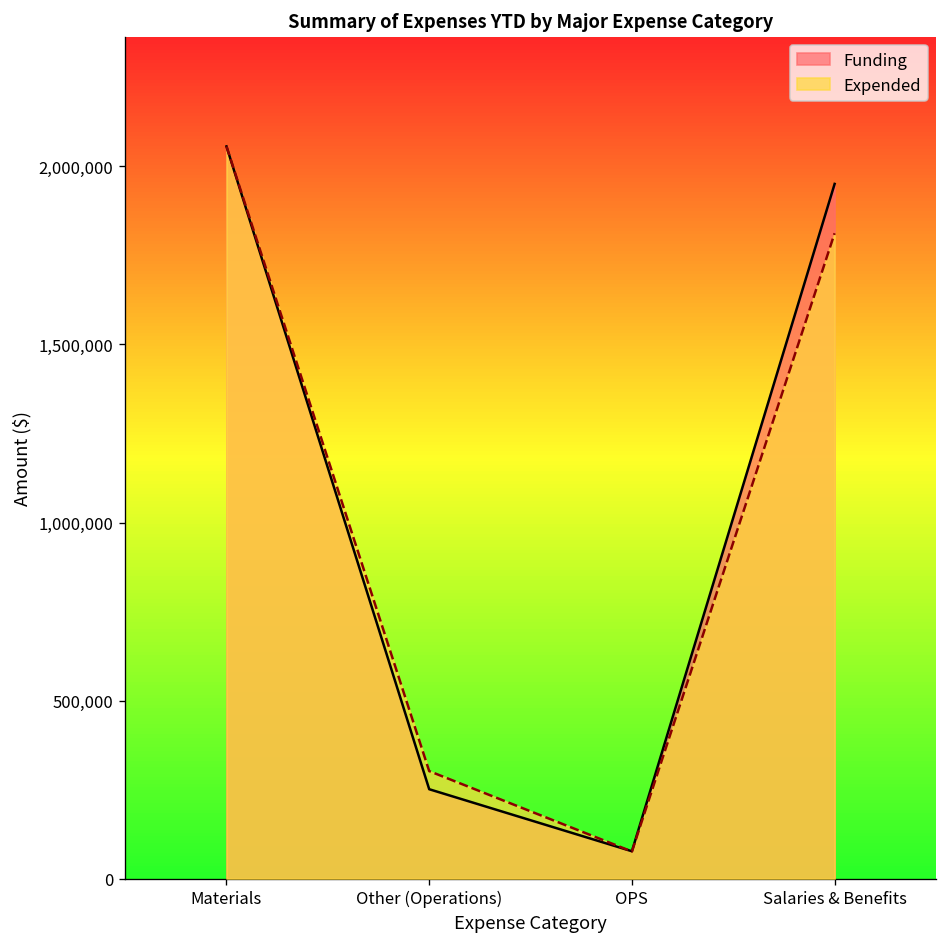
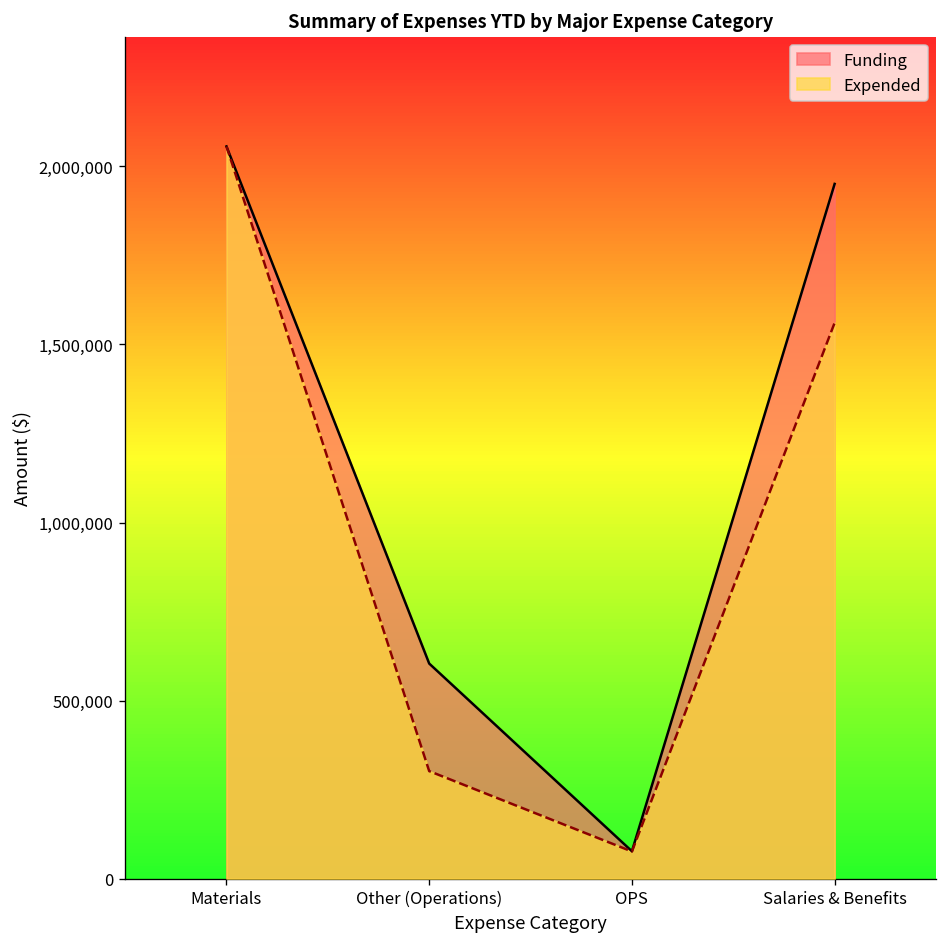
  {
    "Funding": {
-     "Other (Operations)": "250,000",
+     "Other (Operations)": "600,000",
      "Salaries & Benefits": "1,950,000"
    },
    "Expended": {
      "Other (Operations)": "300,000",
-     "Salaries & Benefits": "1,810,000"
+     "Salaries & Benefits": "1,560,000"
    }
  }
